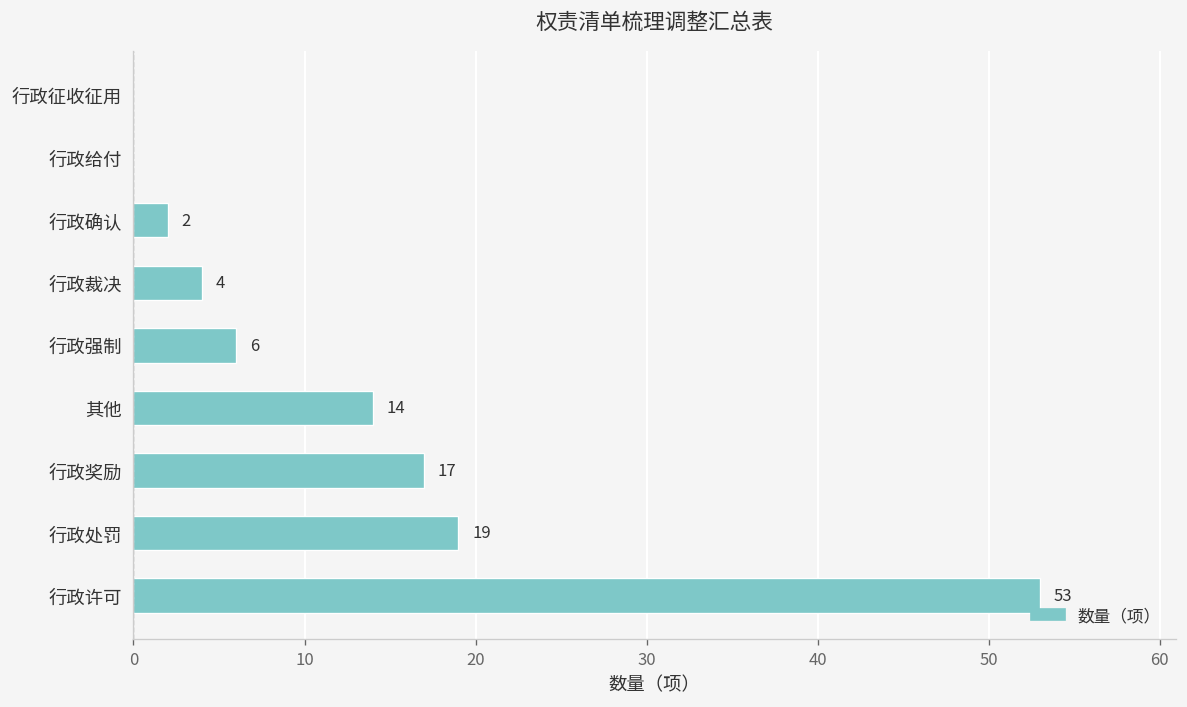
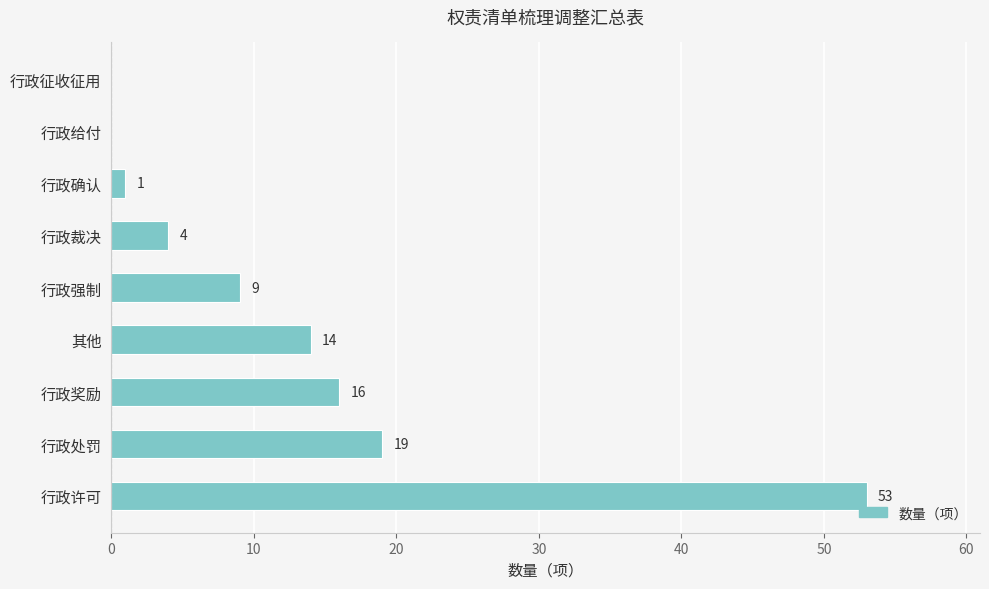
  {
-   "行政确认": 2,
+   "行政确认": 1,
    "行政裁决": 4,
-   "行政强制": 6,
+   "行政强制": 9,
    "其他": 14,
-   "行政奖励": 17,
+   "行政奖励": 16,
    "行政处罚": 19,
    "行政许可": 53
  }
